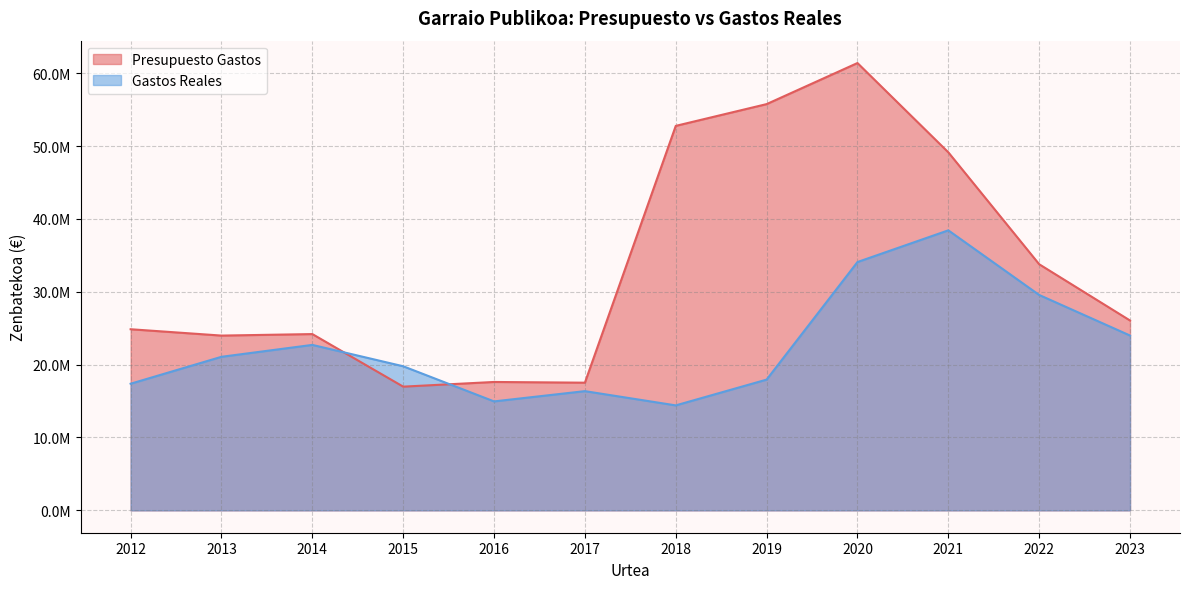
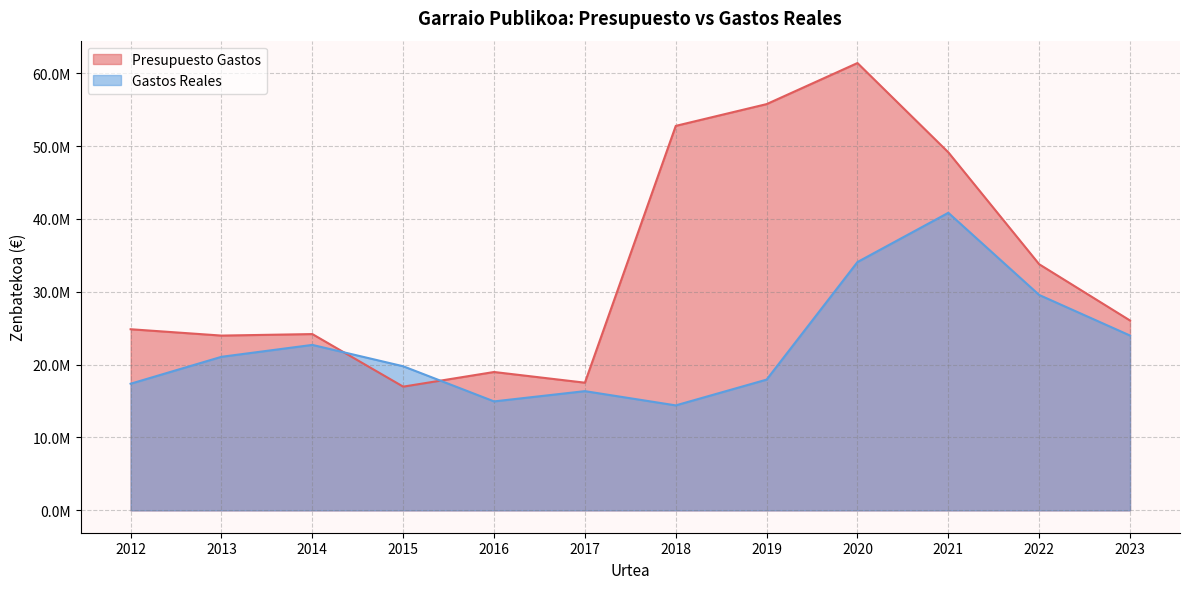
  {
    "Presupuesto Gastos": {
      "2012": 25000000,
      "2013": 24000000,
      "2014": 24000000,
      "2015": 17000000,
-     "2016": 18000000,
+     "2016": 19000000,
      "2017": 18000000,
      "2018": 53000000,
      "2019": 56000000,
      "2020": 61000000,
      "2021": 49000000,
      "2022": 34000000,
      "2023": 26000000
    },
    "Gastos Reales": {
      "2012": 17000000,
      "2013": 21000000,
      "2014": 23000000,
      "2015": 20000000,
      "2016": 15000000,
      "2017": 16000000,
      "2018": 14000000,
      "2019": 18000000,
      "2020": 34000000,
-     "2021": 38000000,
+     "2021": 41000000,
      "2022": 30000000,
      "2023": 24000000
    }
  }
